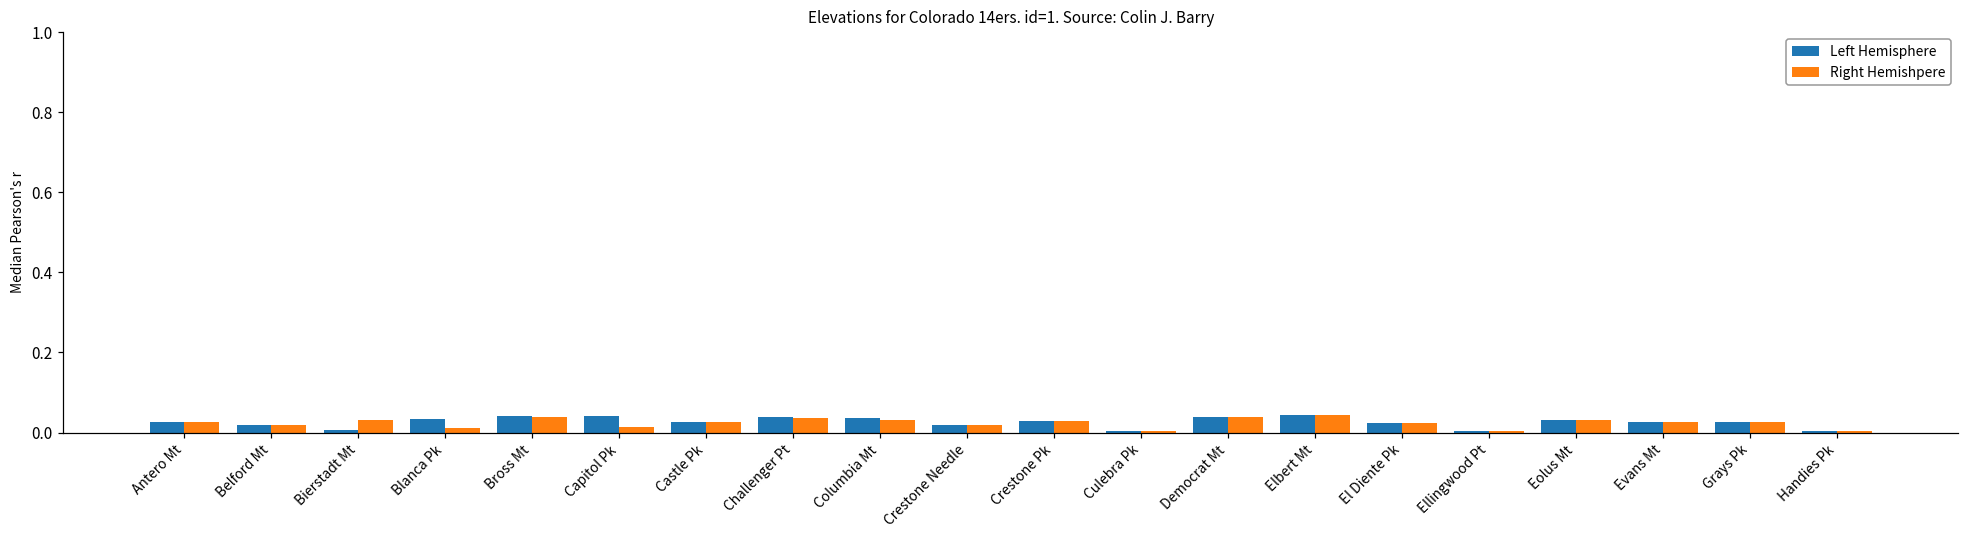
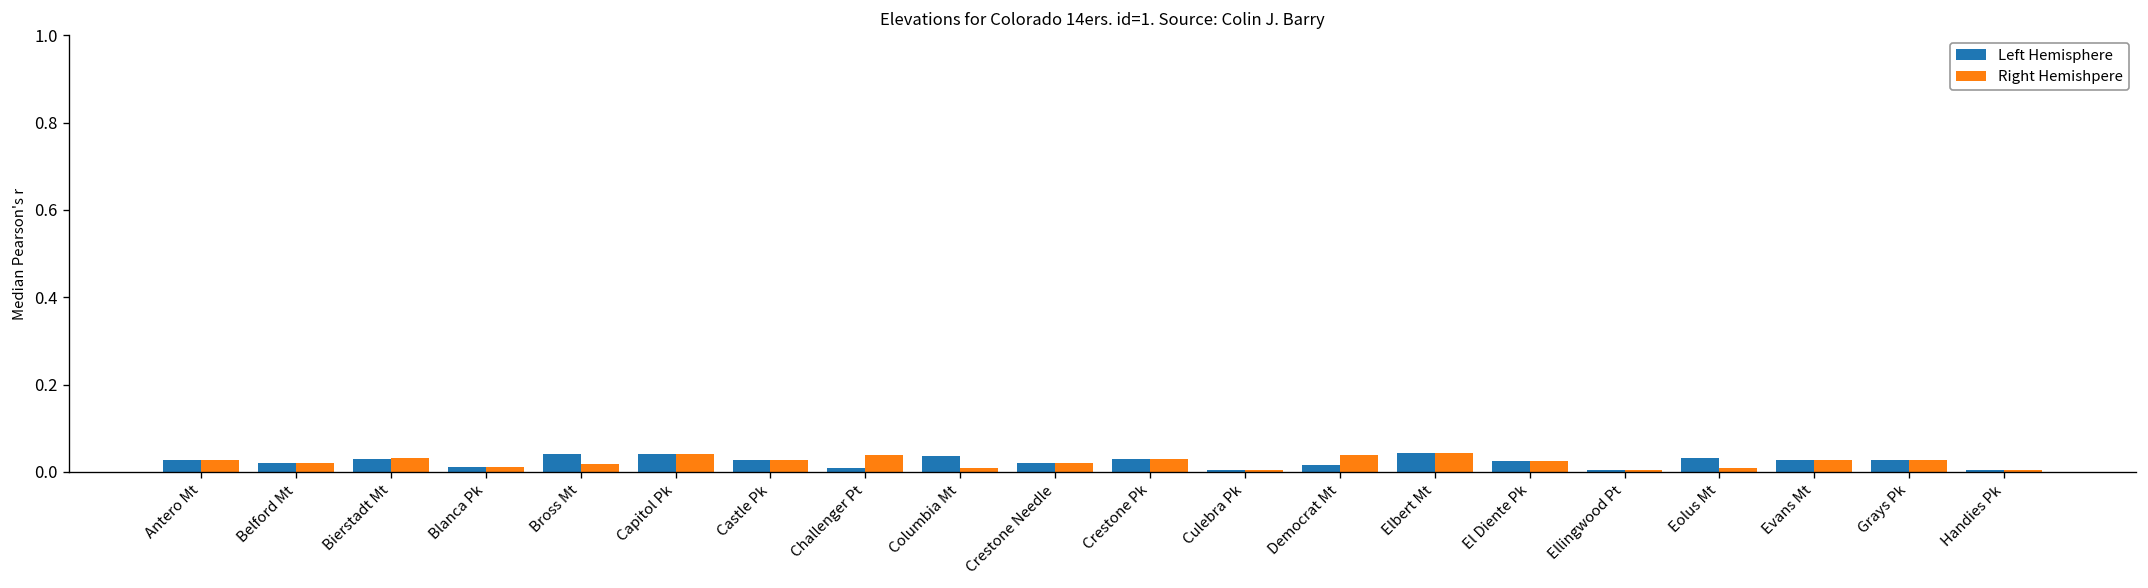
  {
    "Left Hemisphere": {
      "Antero Mt": 0.03,
      "Belford Mt": 0.02,
-     "Bierstadt Mt": 0.01,
-     "Blanca Pk": 0.03,
+     "Bierstadt Mt": 0.03,
+     "Blanca Pk": 0.01,
      "Bross Mt": 0.04,
      "Capitol Pk": 0.04,
      "Castle Pk": 0.03,
-     "Challenger Pt": 0.04,
+     "Challenger Pt": 0.01,
      "Columbia Mt": 0.04,
      "Crestone Needle": 0.02,
      "Crestone Pk": 0.03,
-     "Democrat Mt": 0.04,
+     "Democrat Mt": 0.01,
      "Elbert Mt": 0.04,
      "El Diente Pk": 0.02,
      "Eolus Mt": 0.03,
      "Evans Mt": 0.03,
      "Grays Pk": 0.03
    },
    "Right Hemishpere": {
      "Antero Mt": 0.03,
      "Belford Mt": 0.02,
      "Bierstadt Mt": 0.03,
      "Blanca Pk": 0.01,
-     "Bross Mt": 0.04,
-     "Capitol Pk": 0.01,
+     "Bross Mt": 0.02,
+     "Capitol Pk": 0.04,
      "Castle Pk": 0.03,
      "Challenger Pt": 0.04,
-     "Columbia Mt": 0.03,
+     "Columbia Mt": 0.01,
      "Crestone Needle": 0.02,
      "Crestone Pk": 0.03,
      "Democrat Mt": 0.04,
      "Elbert Mt": 0.04,
      "El Diente Pk": 0.02,
-     "Eolus Mt": 0.03,
+     "Eolus Mt": 0.01,
      "Evans Mt": 0.03,
      "Grays Pk": 0.03
    }
  }
